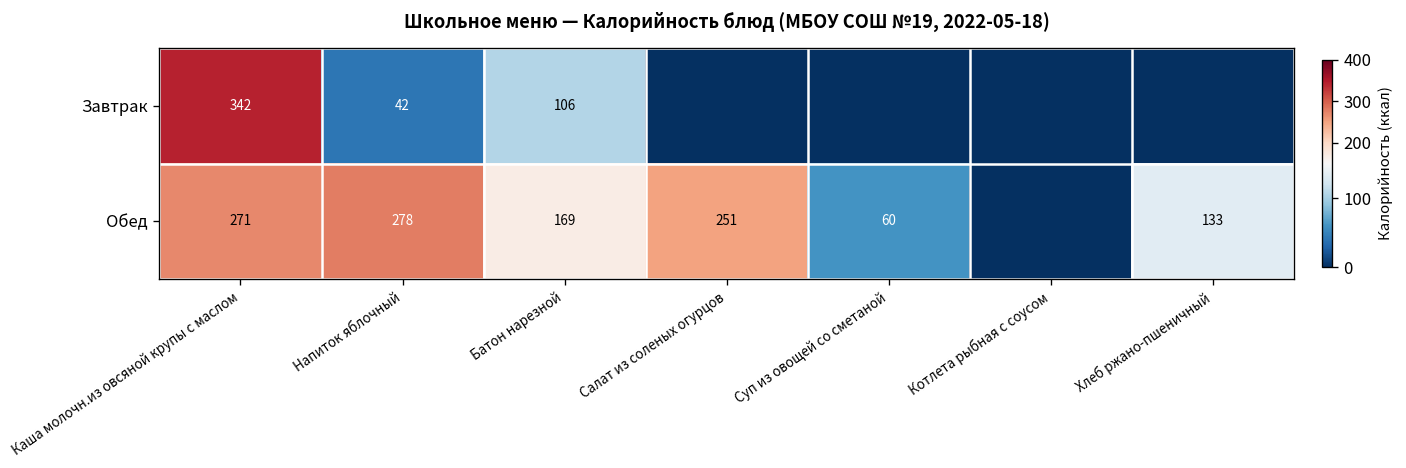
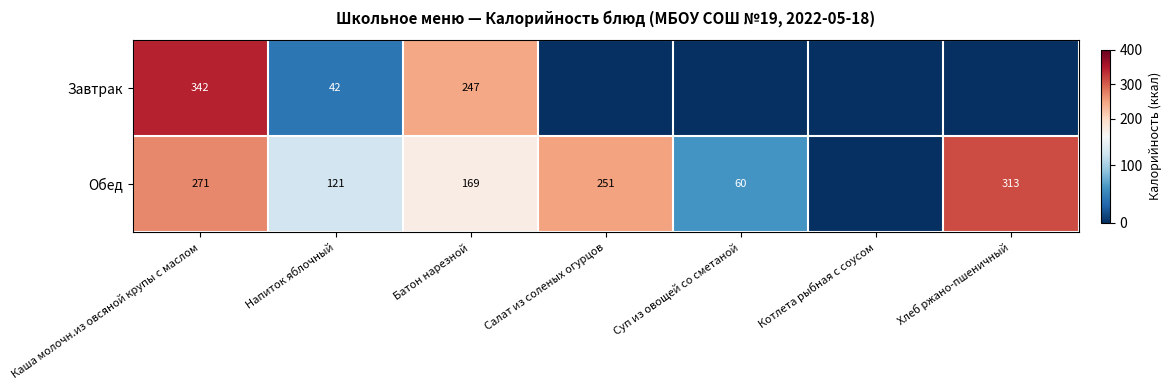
  {
    "Завтрак": {
      "Каша молочн.из овсяной крупы с маслом": 342,
      "Напиток яблочный": 42,
-     "Батон нарезной": 106
+     "Батон нарезной": 247
    },
    "Обед": {
      "Каша молочн.из овсяной крупы с маслом": 271,
-     "Напиток яблочный": 278,
+     "Напиток яблочный": 121,
      "Батон нарезной": 169,
      "Салат из соленых огурцов": 251,
      "Суп из овощей со сметаной": 60,
-     "Хлеб ржано-пшеничный": 133
+     "Хлеб ржано-пшеничный": 313
    }
  }
